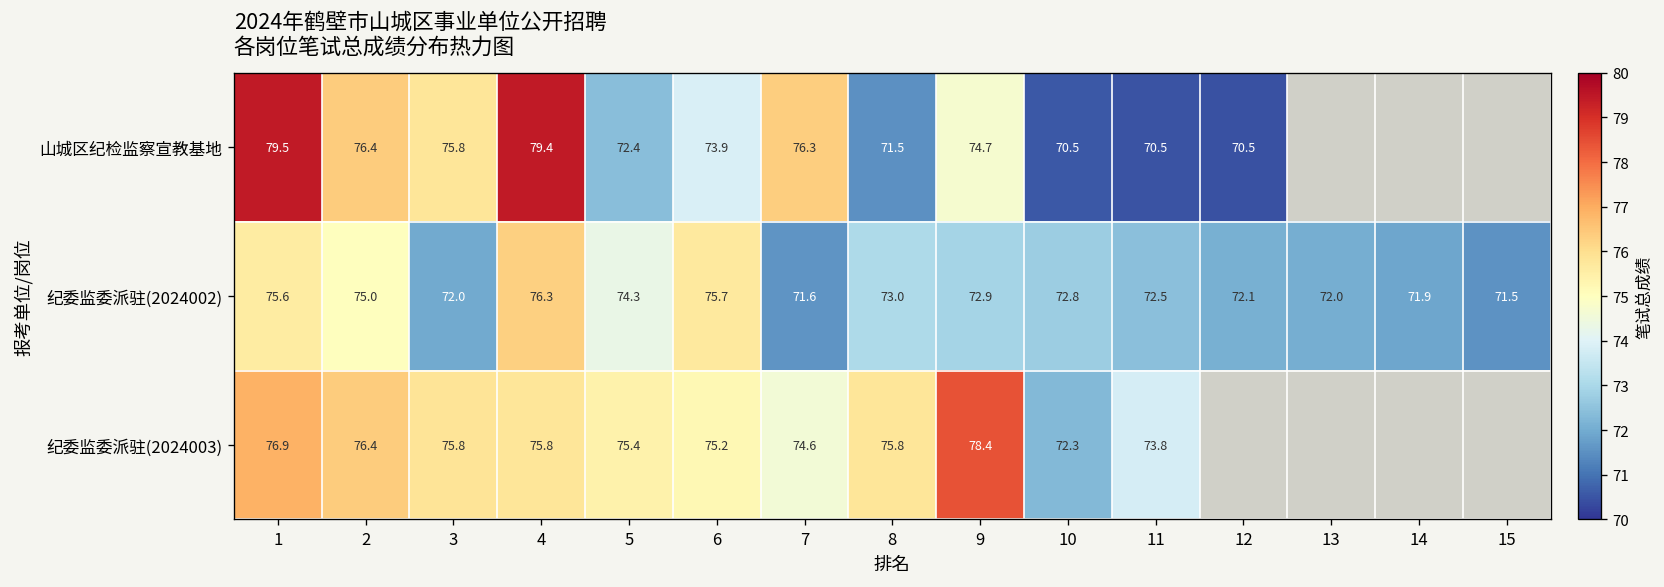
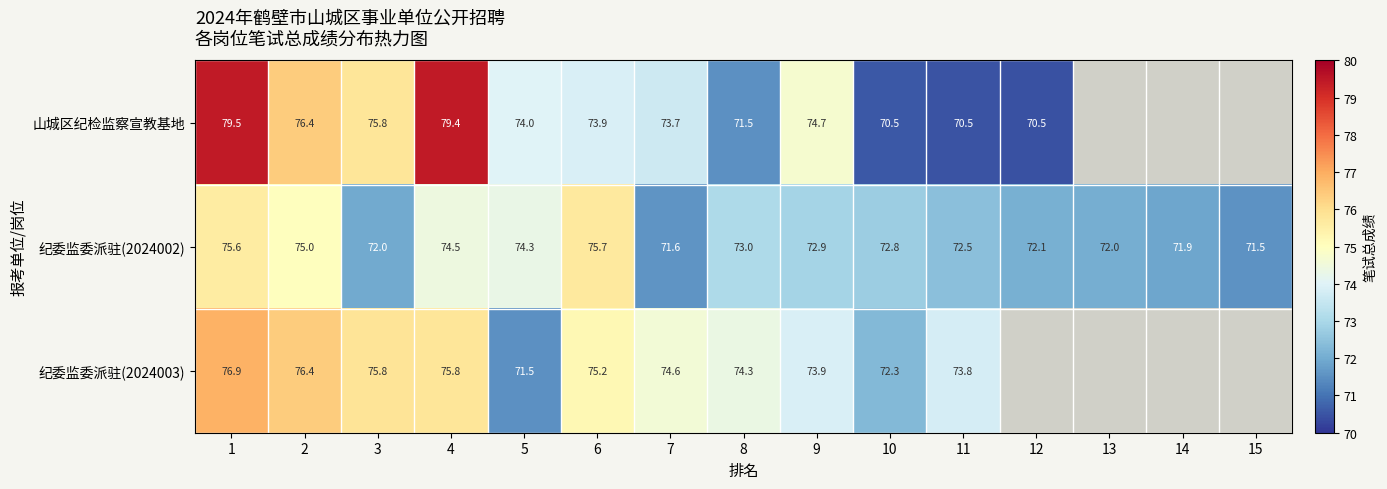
  {
    "山城区纪检监察宣教基地": {
      "1": 79.5,
      "2": 76.4,
      "3": 75.8,
      "4": 79.4,
-     "5": 72.4,
+     "5": 74.0,
      "6": 73.9,
-     "7": 76.3,
+     "7": 73.7,
      "8": 71.5,
      "9": 74.7,
      "10": 70.5,
      "11": 70.5,
      "12": 70.5
    },
    "纪委监委派驻(2024002)": {
      "1": 75.6,
      "2": 75.0,
      "3": 72.0,
-     "4": 76.3,
+     "4": 74.5,
      "5": 74.3,
      "6": 75.7,
      "7": 71.6,
      "8": 73.0,
      "9": 72.9,
      "10": 72.8,
      "11": 72.5,
      "12": 72.1,
      "13": 72.0,
      "14": 71.9,
      "15": 71.5
    },
    "纪委监委派驻(2024003)": {
      "1": 76.9,
      "2": 76.4,
      "3": 75.8,
      "4": 75.8,
-     "5": 75.4,
+     "5": 71.5,
      "6": 75.2,
      "7": 74.6,
-     "8": 75.8,
-     "9": 78.4,
+     "8": 74.3,
+     "9": 73.9,
      "10": 72.3,
      "11": 73.8
    }
  }
